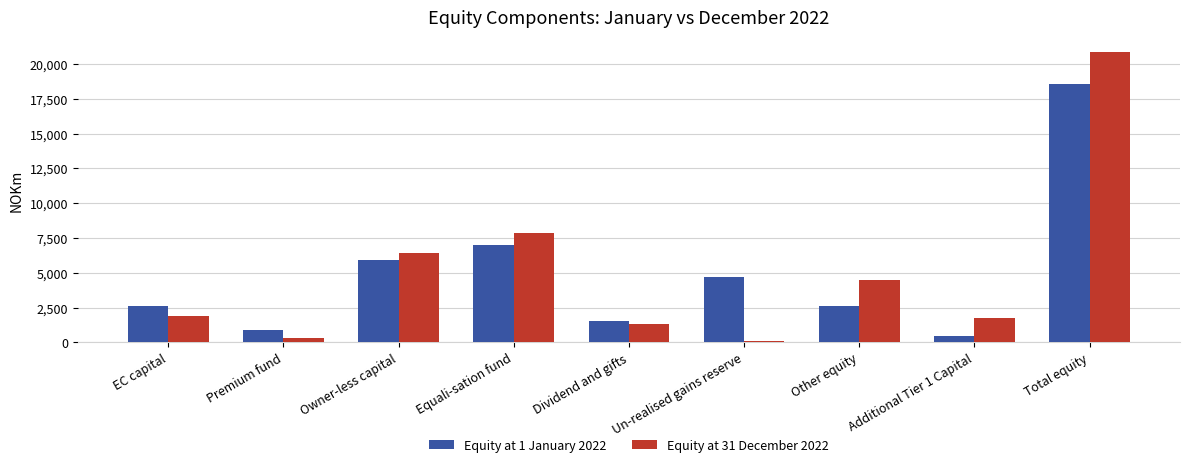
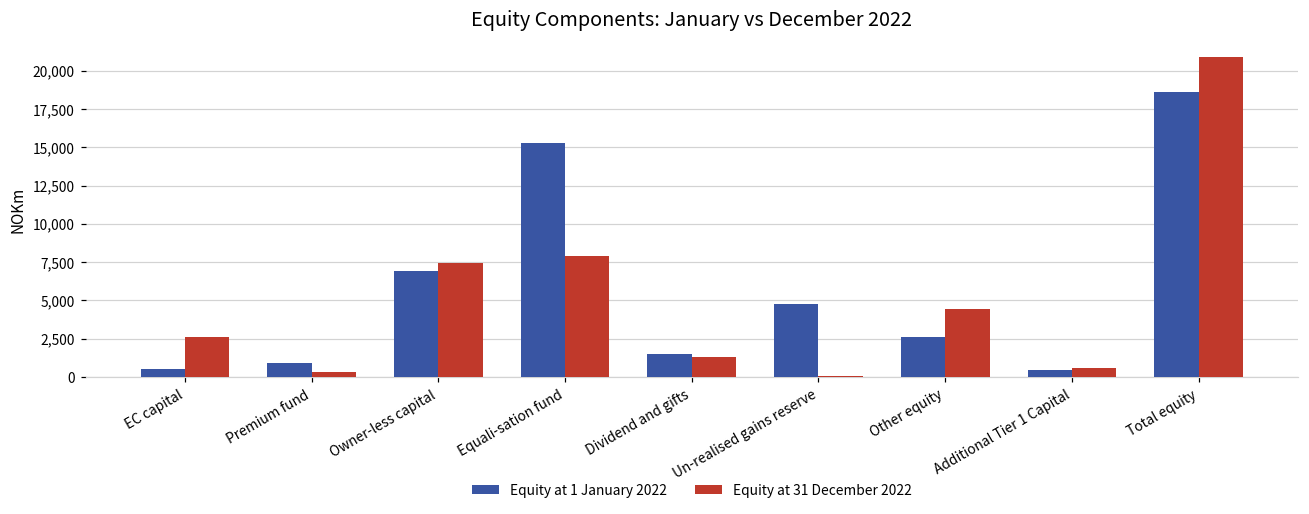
  {
    "Equity at 1 January 2022": {
-     "EC capital": "2,600",
+     "EC capital": "500",
      "Premium fund": "900",
-     "Owner-less capital": "5,900",
-     "Equali-sation fund": "7,000",
+     "Owner-less capital": "6,900",
+     "Equali-sation fund": "15,300",
      "Dividend and gifts": "1,500",
      "Un-realised gains reserve": "4,700",
      "Other equity": "2,600",
      "Additional Tier 1 Capital": "500",
      "Total equity": "18,600"
    },
    "Equity at 31 December 2022": {
-     "EC capital": "1,900",
+     "EC capital": "2,600",
      "Premium fund": "300",
-     "Owner-less capital": "6,400",
+     "Owner-less capital": "7,500",
      "Equali-sation fund": "7,900",
      "Dividend and gifts": "1,300",
      "Other equity": "4,500",
-     "Additional Tier 1 Capital": "1,700",
+     "Additional Tier 1 Capital": "600",
      "Total equity": "20,900"
    }
  }
